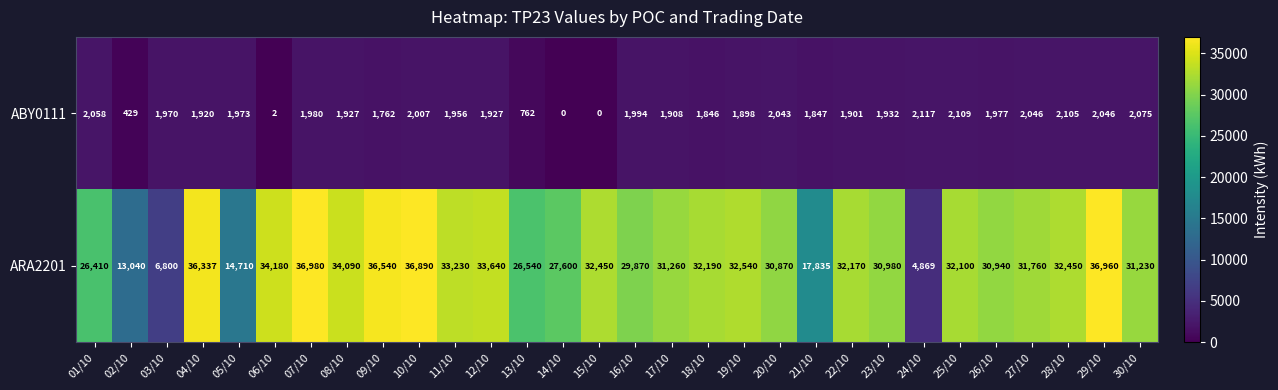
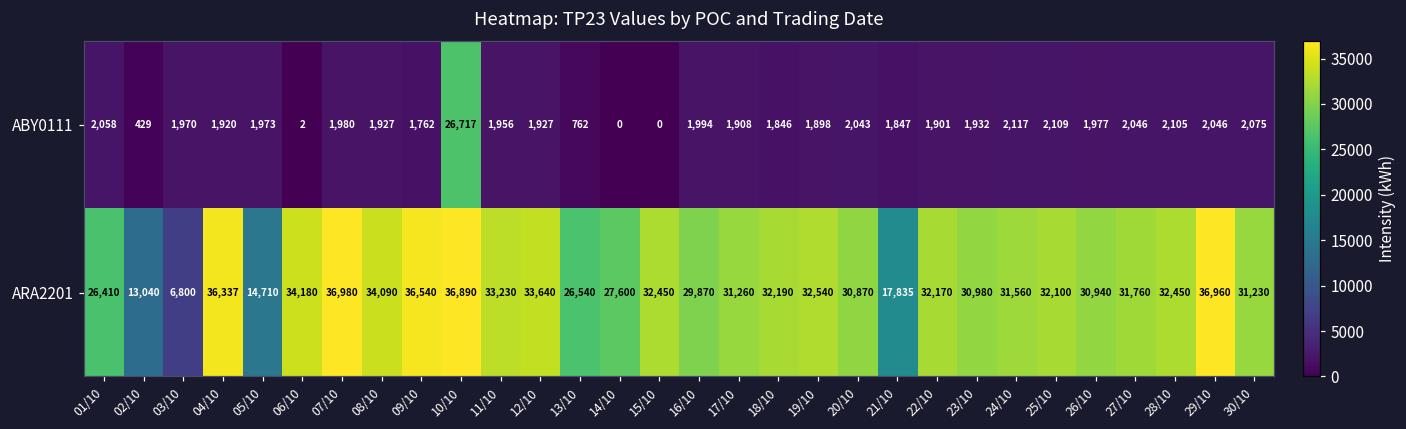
  {
    "ABY0111": {
      "01/10": "2,058",
      "02/10": "429",
      "03/10": "1,970",
      "04/10": "1,920",
      "05/10": "1,973",
      "06/10": "2",
      "07/10": "1,980",
      "08/10": "1,927",
      "09/10": "1,762",
-     "10/10": "2,007",
+     "10/10": "26,717",
      "11/10": "1,956",
      "12/10": "1,927",
      "13/10": "762",
      "14/10": "0",
      "15/10": "0",
      "16/10": "1,994",
      "17/10": "1,908",
      "18/10": "1,846",
      "19/10": "1,898",
      "20/10": "2,043",
      "21/10": "1,847",
      "22/10": "1,901",
      "23/10": "1,932",
      "24/10": "2,117",
      "25/10": "2,109",
      "26/10": "1,977",
      "27/10": "2,046",
      "28/10": "2,105",
      "29/10": "2,046",
      "30/10": "2,075"
    },
    "ARA2201": {
      "01/10": "26,410",
      "02/10": "13,040",
      "03/10": "6,800",
      "04/10": "36,337",
      "05/10": "14,710",
      "06/10": "34,180",
      "07/10": "36,980",
      "08/10": "34,090",
      "09/10": "36,540",
      "10/10": "36,890",
      "11/10": "33,230",
      "12/10": "33,640",
      "13/10": "26,540",
      "14/10": "27,600",
      "15/10": "32,450",
      "16/10": "29,870",
      "17/10": "31,260",
      "18/10": "32,190",
      "19/10": "32,540",
      "20/10": "30,870",
      "21/10": "17,835",
      "22/10": "32,170",
      "23/10": "30,980",
-     "24/10": "4,869",
+     "24/10": "31,560",
      "25/10": "32,100",
      "26/10": "30,940",
      "27/10": "31,760",
      "28/10": "32,450",
      "29/10": "36,960",
      "30/10": "31,230"
    }
  }
